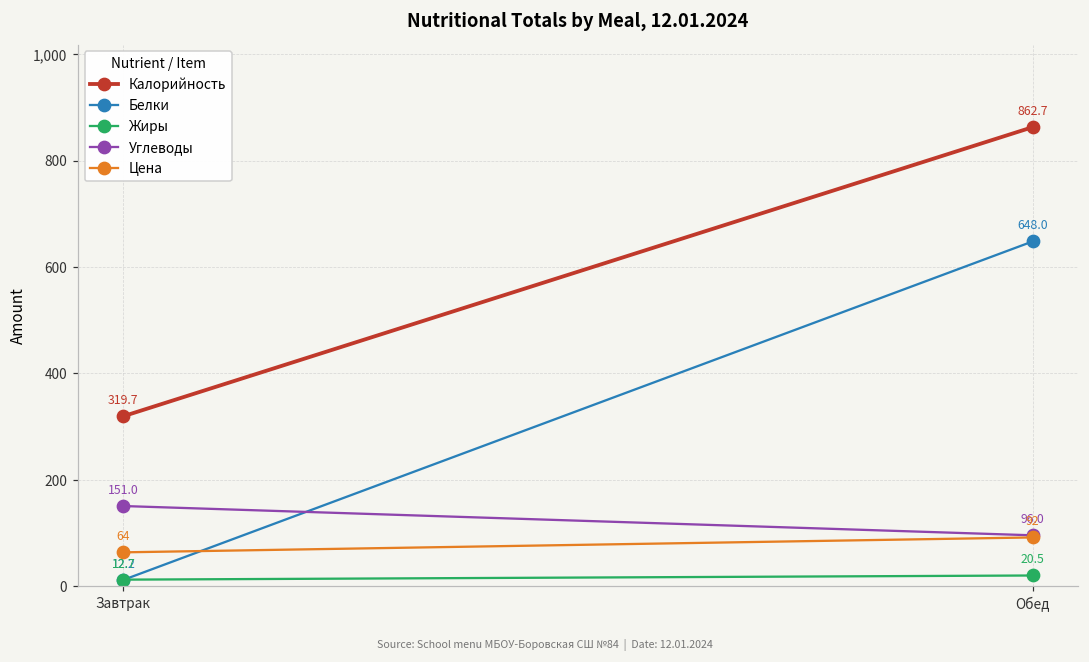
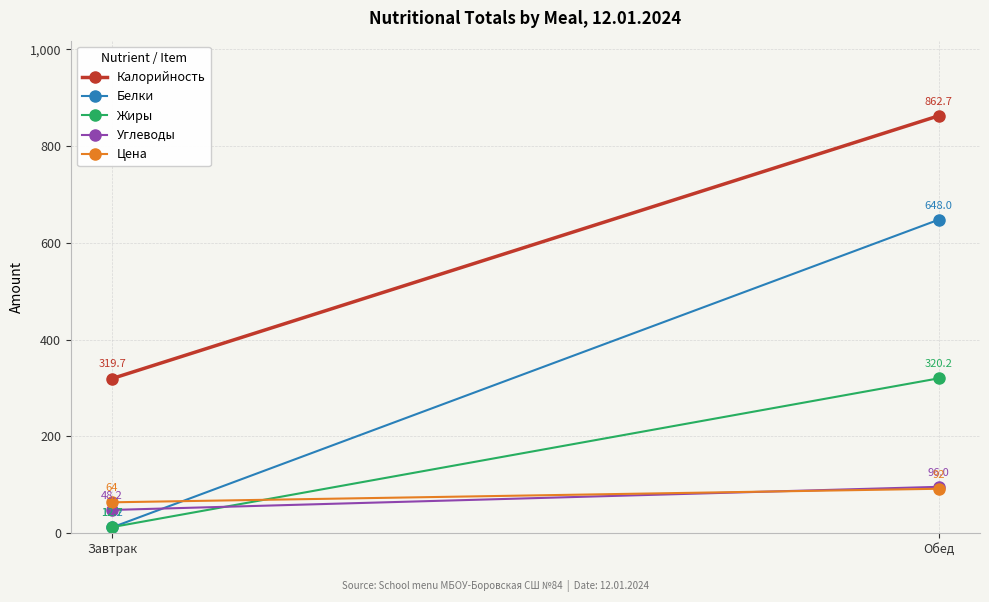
  {
    "Калорийность": {
      "Завтрак": 319.7,
      "Обед": 862.7
    },
    "Белки": {
      "Обед": 648.0
    },
    "Жиры": {
-     "Обед": 20.5
+     "Обед": 320.2
    },
    "Углеводы": {
-     "Завтрак": 151.0
+     "Завтрак": 48.2
    }
  }
